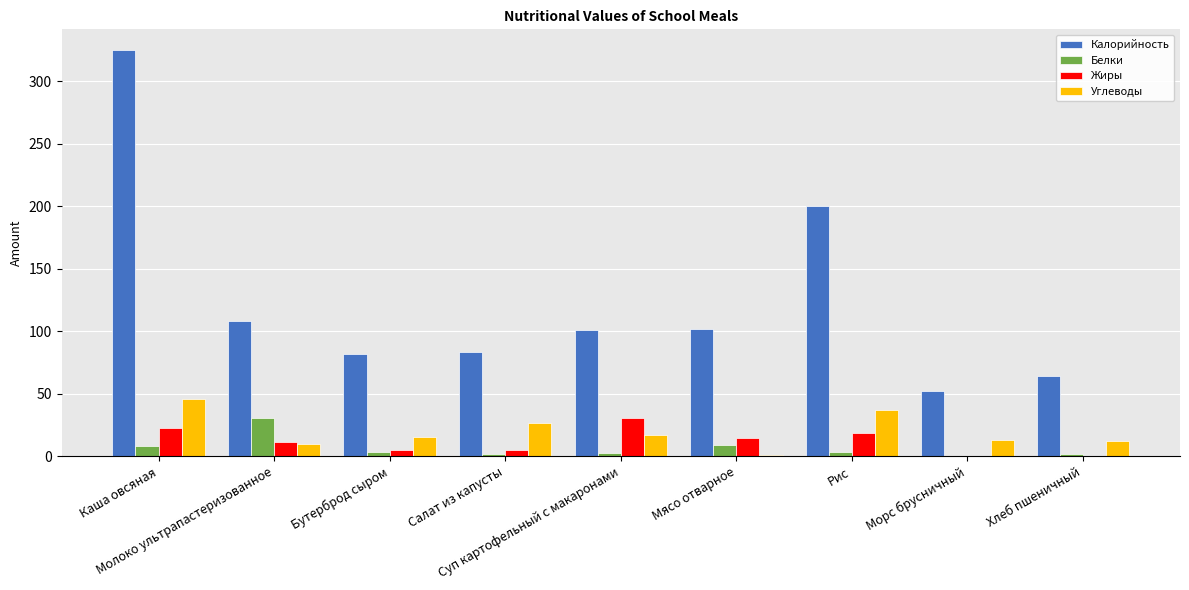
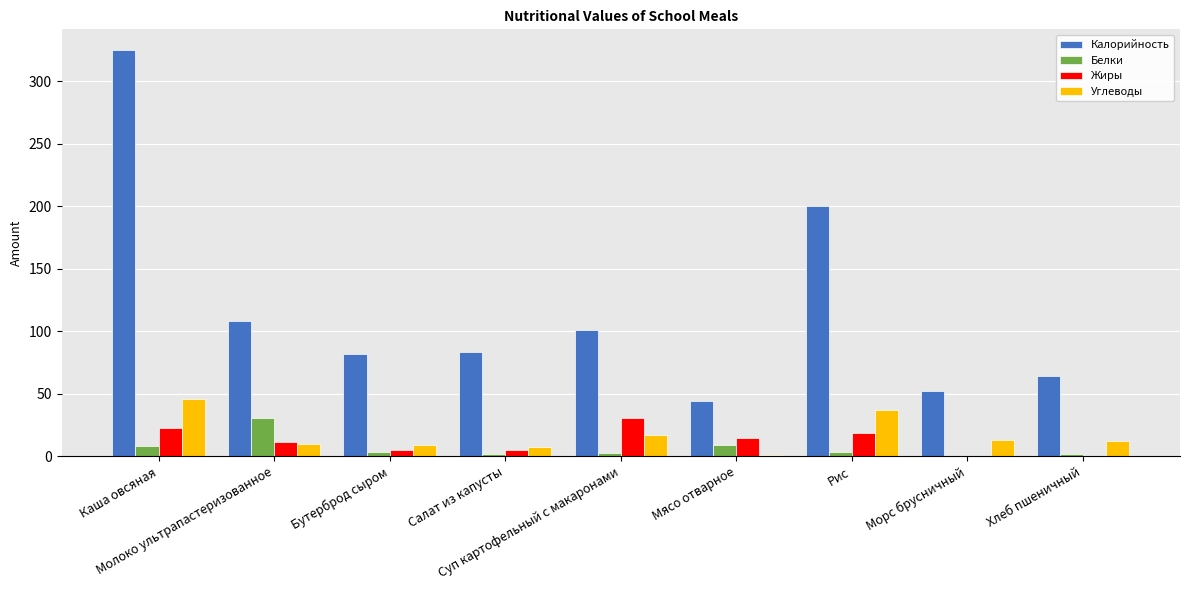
  {
    "Калорийность": {
      "Каша овсяная": 325,
      "Молоко ультрапастеризованное": 108,
      "Бутерброд сыром": 82,
      "Салат из капусты": 83,
      "Суп картофельный с макаронами": 101,
-     "Мясо отварное": 102,
+     "Мясо отварное": 44,
      "Рис": 200,
      "Морс брусничный": 52,
      "Хлеб пшеничный": 65
    },
    "Белки": {
      "Каша овсяная": 8,
      "Молоко ультрапастеризованное": 31,
      "Бутерброд сыром": 3,
      "Суп картофельный с макаронами": 3,
      "Мясо отварное": 9,
      "Рис": 4,
      "Морс брусничный": 0
    },
    "Жиры": {
      "Каша овсяная": 23,
      "Молоко ультрапастеризованное": 12,
      "Бутерброд сыром": 5,
      "Салат из капусты": 5,
      "Суп картофельный с макаронами": 30,
      "Мясо отварное": 15,
      "Рис": 19,
      "Морс брусничный": 0
    },
    "Углеводы": {
      "Каша овсяная": 46,
      "Молоко ультрапастеризованное": 10,
-     "Бутерброд сыром": 15,
-     "Салат из капусты": 26,
+     "Бутерброд сыром": 9,
+     "Салат из капусты": 8,
      "Суп картофельный с макаронами": 17,
      "Рис": 37,
      "Морс брусничный": 13,
      "Хлеб пшеничный": 13
    }
  }
